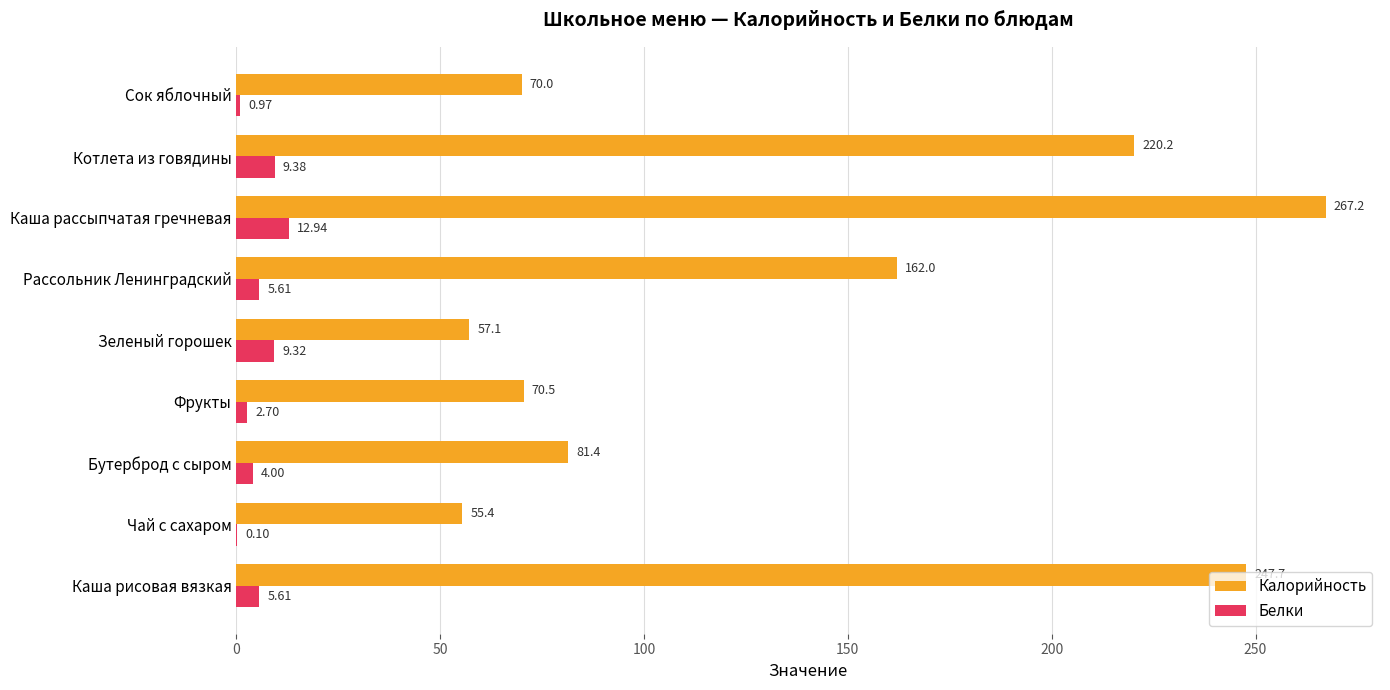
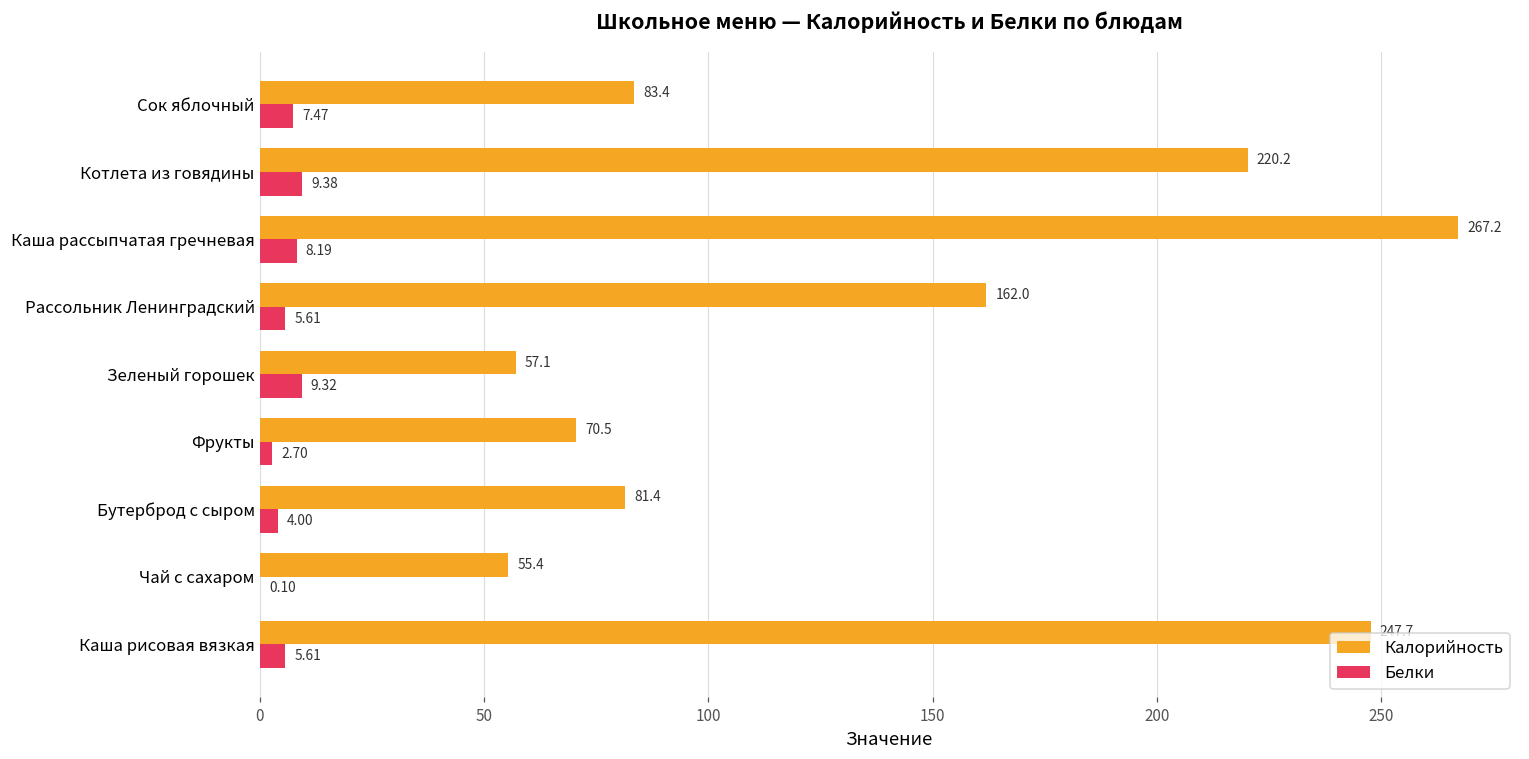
  {
    "Калорийность": {
-     "Сок яблочный": 70.0,
+     "Сок яблочный": 83.4,
      "Котлета из говядины": 220.2,
      "Каша рассыпчатая гречневая": 267.2,
      "Рассольник Ленинградский": 162.0,
      "Зеленый горошек": 57.1,
      "Фрукты": 70.5,
      "Бутерброд с сыром": 81.4,
      "Чай с сахаром": 55.4
    },
    "Белки": {
-     "Сок яблочный": 0.97,
+     "Сок яблочный": 7.47,
      "Котлета из говядины": 9.38,
-     "Каша рассыпчатая гречневая": 12.94,
+     "Каша рассыпчатая гречневая": 8.19,
      "Рассольник Ленинградский": 5.61,
      "Зеленый горошек": 9.32,
      "Фрукты": 2.70,
      "Бутерброд с сыром": 4.00,
      "Чай с сахаром": 0.10,
      "Каша рисовая вязкая": 5.61
    }
  }
